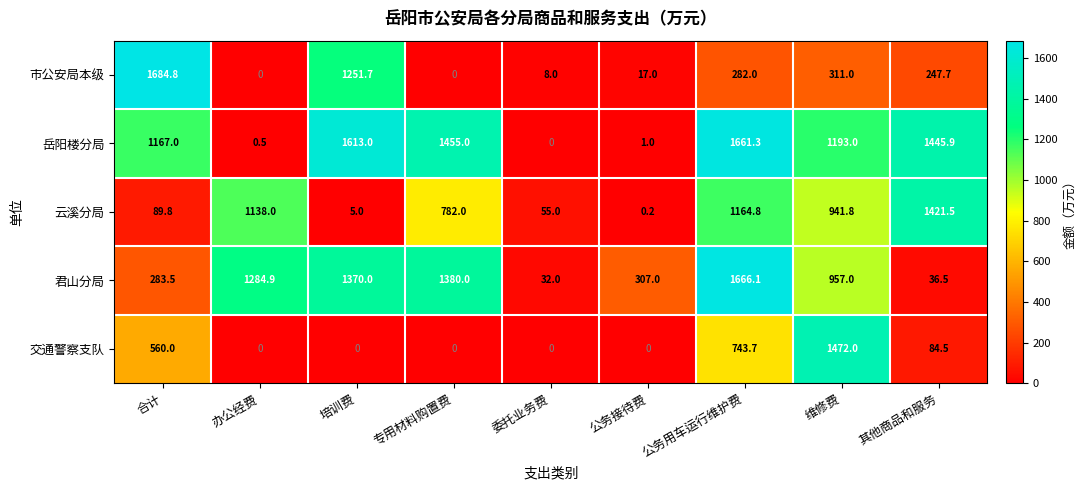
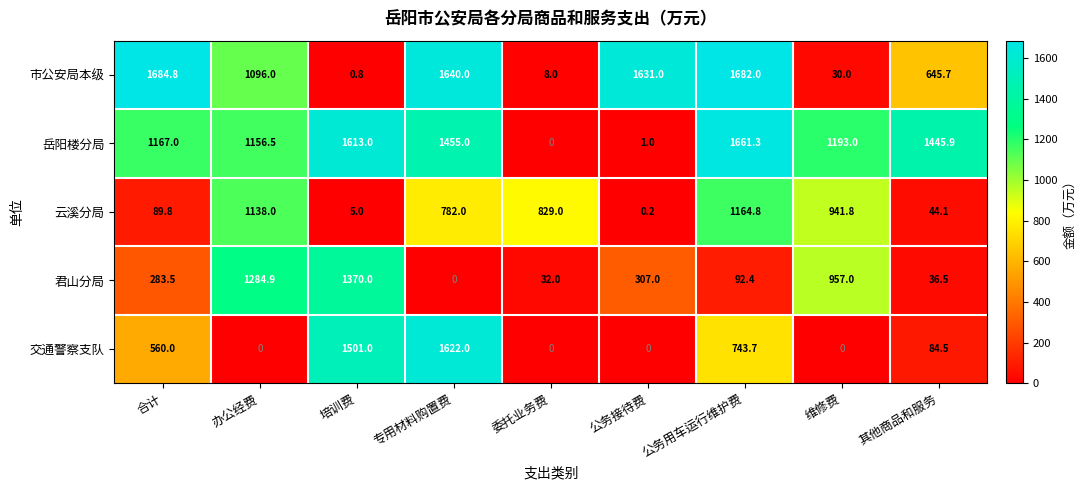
  {
    "市公安局本级": {
      "合计": 1684.8,
-     "办公经费": 0,
-     "培训费": 1251.7,
-     "专用材料购置费": 0,
+     "办公经费": 1096.0,
+     "培训费": 0.8,
+     "专用材料购置费": 1640.0,
      "委托业务费": 8.0,
-     "公务接待费": 17.0,
-     "公务用车运行维护费": 282.0,
-     "维修费": 311.0,
-     "其他商品和服务": 247.7
+     "公务接待费": 1631.0,
+     "公务用车运行维护费": 1682.0,
+     "维修费": 30.0,
+     "其他商品和服务": 645.7
    },
    "岳阳楼分局": {
      "合计": 1167.0,
-     "办公经费": 0.5,
+     "办公经费": 1156.5,
      "培训费": 1613.0,
      "专用材料购置费": 1455.0,
      "委托业务费": 0,
      "公务接待费": 1.0,
      "公务用车运行维护费": 1661.3,
      "维修费": 1193.0,
      "其他商品和服务": 1445.9
    },
    "云溪分局": {
      "合计": 89.8,
      "办公经费": 1138.0,
      "培训费": 5.0,
      "专用材料购置费": 782.0,
-     "委托业务费": 55.0,
+     "委托业务费": 829.0,
      "公务接待费": 0.2,
      "公务用车运行维护费": 1164.8,
      "维修费": 941.8,
-     "其他商品和服务": 1421.5
+     "其他商品和服务": 44.1
    },
    "君山分局": {
      "合计": 283.5,
      "办公经费": 1284.9,
      "培训费": 1370.0,
-     "专用材料购置费": 1380.0,
+     "专用材料购置费": 0,
      "委托业务费": 32.0,
      "公务接待费": 307.0,
-     "公务用车运行维护费": 1666.1,
+     "公务用车运行维护费": 92.4,
      "维修费": 957.0,
      "其他商品和服务": 36.5
    },
    "交通警察支队": {
      "合计": 560.0,
      "办公经费": 0,
-     "培训费": 0,
-     "专用材料购置费": 0,
+     "培训费": 1501.0,
+     "专用材料购置费": 1622.0,
      "委托业务费": 0,
      "公务接待费": 0,
      "公务用车运行维护费": 743.7,
-     "维修费": 1472.0,
+     "维修费": 0,
      "其他商品和服务": 84.5
    }
  }
